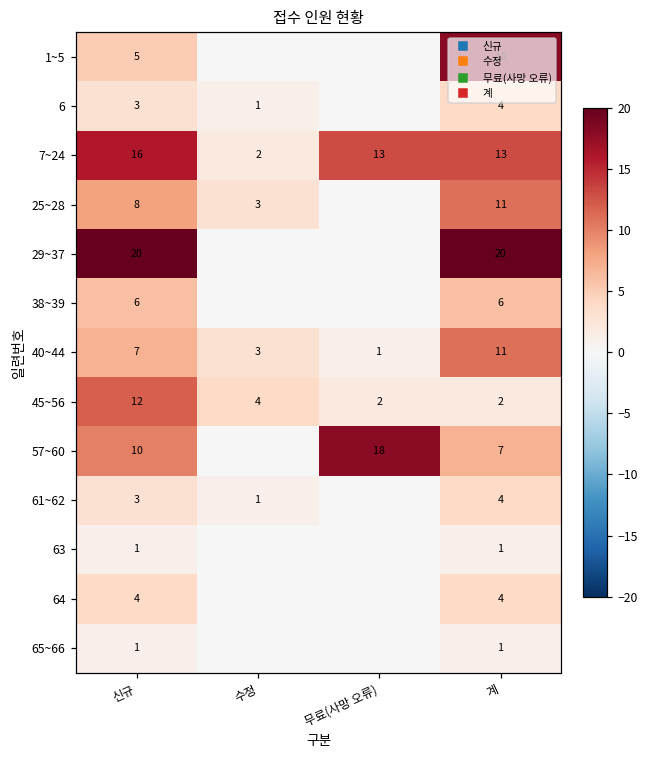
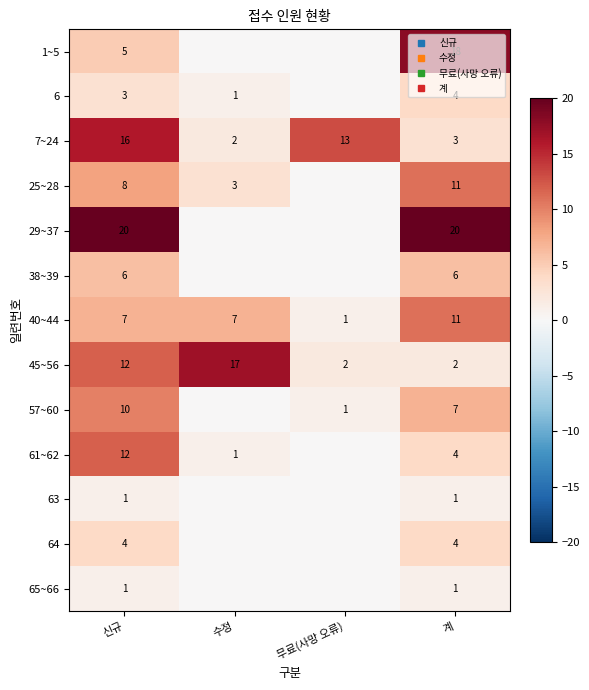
  {
    "1~5": {
      "신규": 5
    },
    "6": {
      "신규": 3,
      "수정": 1
    },
    "7~24": {
      "신규": 16,
      "수정": 2,
      "무료(사망 오류)": 13,
-     "계": 13
+     "계": 3
    },
    "25~28": {
      "신규": 8,
      "수정": 3,
      "계": 11
    },
    "29~37": {
      "신규": 20,
      "계": 20
    },
    "38~39": {
      "신규": 6,
      "계": 6
    },
    "40~44": {
      "신규": 7,
-     "수정": 3,
+     "수정": 7,
      "무료(사망 오류)": 1,
      "계": 11
    },
    "45~56": {
      "신규": 12,
-     "수정": 4,
+     "수정": 17,
      "무료(사망 오류)": 2,
      "계": 2
    },
    "57~60": {
      "신규": 10,
-     "무료(사망 오류)": 18,
+     "무료(사망 오류)": 1,
      "계": 7
    },
    "61~62": {
-     "신규": 3,
+     "신규": 12,
      "수정": 1,
      "계": 4
    },
    "63": {
      "신규": 1,
      "계": 1
    },
    "64": {
      "신규": 4,
      "계": 4
    },
    "65~66": {
      "신규": 1,
      "계": 1
    }
  }
